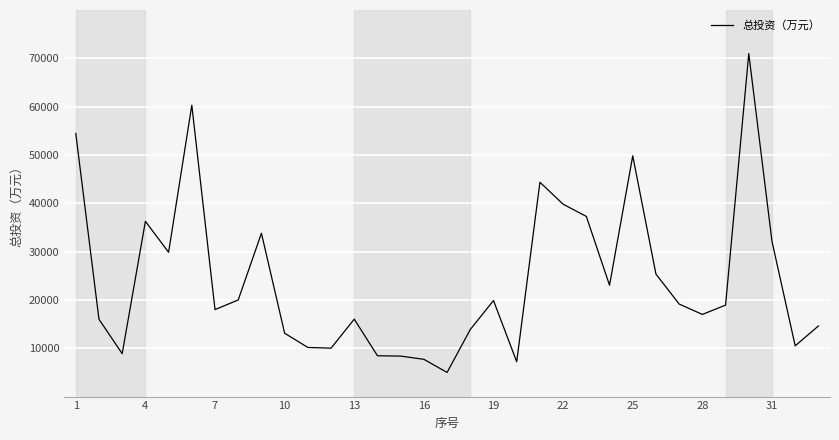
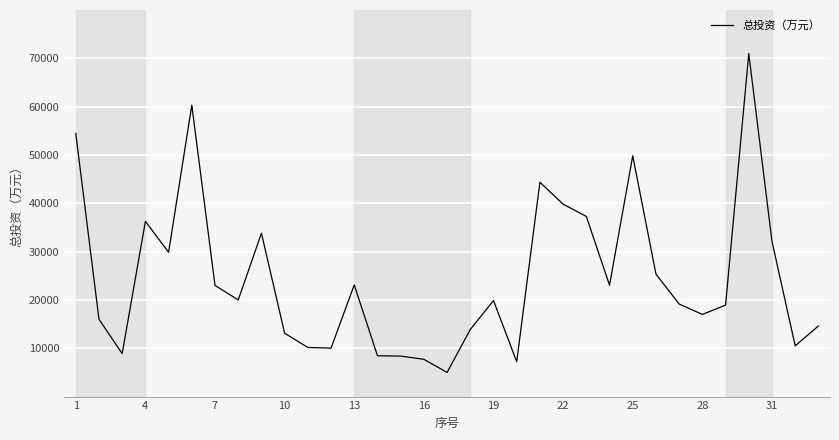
  {
    "1": 54000,
    "4": 36000,
-   "7": 18000,
+   "7": 23000,
    "10": 13000,
-   "13": 16000,
+   "13": 23000,
    "16": 8000,
    "19": 20000,
    "22": 40000,
    "25": 50000,
    "28": 17000,
    "31": 32000
  }
